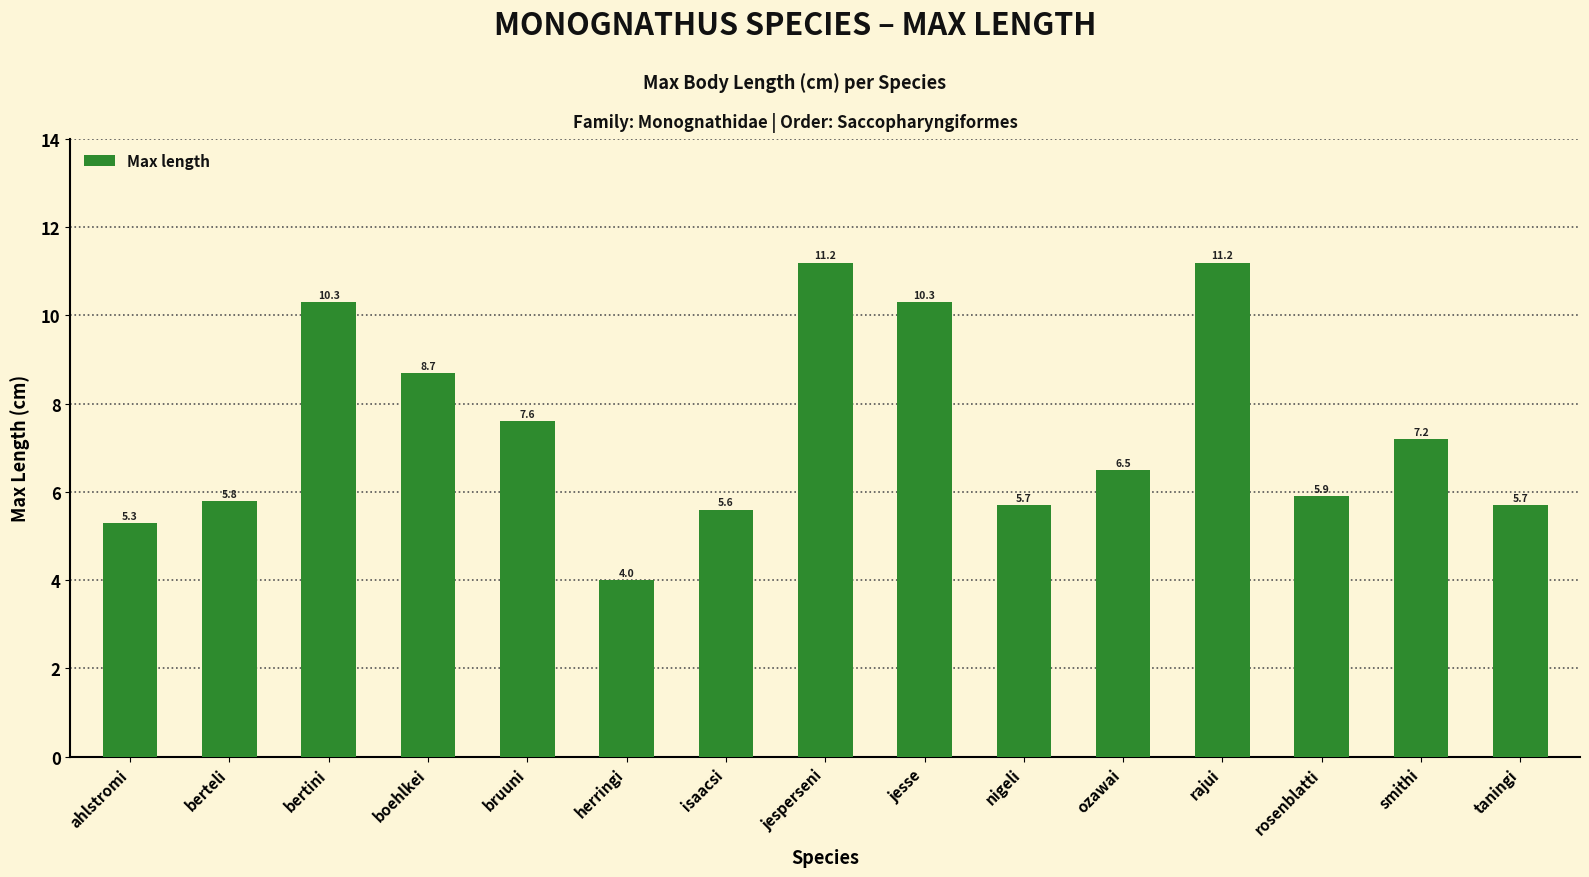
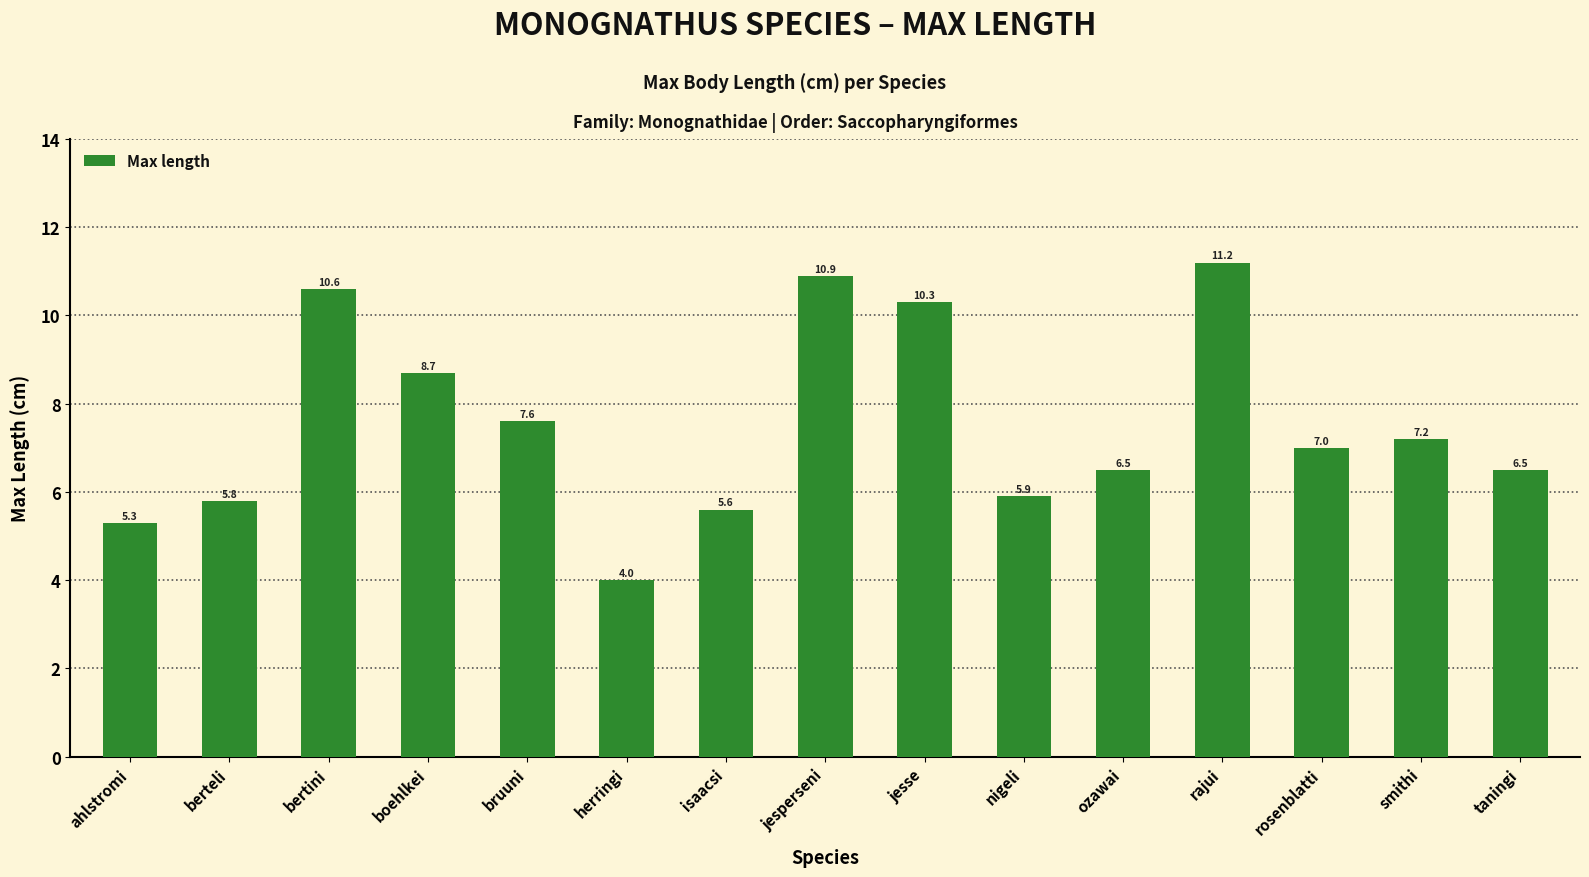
  {
    "ahlstromi": 5.3,
    "berteli": 5.8,
-   "bertini": 10.3,
+   "bertini": 10.6,
    "boehlkei": 8.7,
    "bruuni": 7.6,
    "herringi": 4.0,
    "isaacsi": 5.6,
-   "jesperseni": 11.2,
+   "jesperseni": 10.9,
    "jesse": 10.3,
-   "nigeli": 5.7,
+   "nigeli": 5.9,
    "ozawai": 6.5,
    "rajui": 11.2,
-   "rosenblatti": 5.9,
+   "rosenblatti": 7.0,
    "smithi": 7.2,
-   "taningi": 5.7
+   "taningi": 6.5
  }
